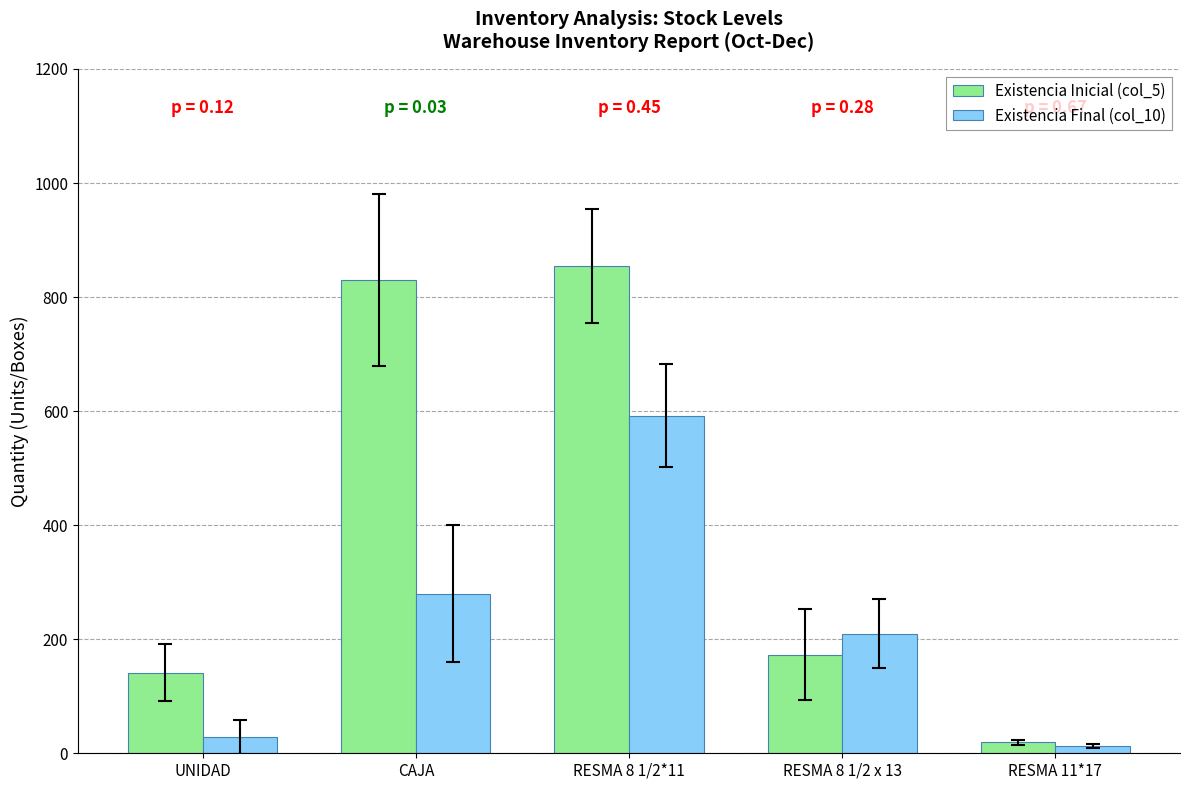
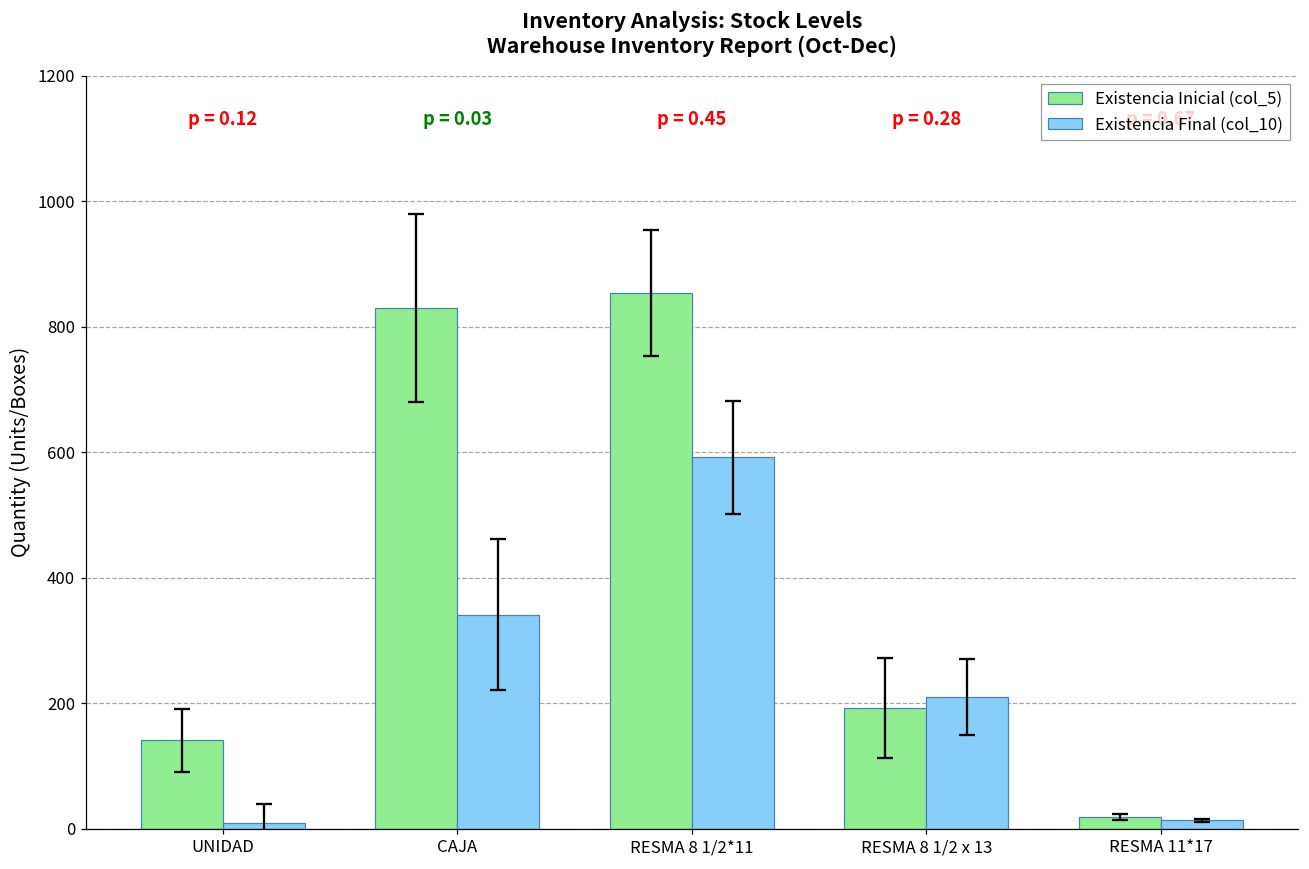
  {
    "Existencia Inicial (col_5)": {
      "UNIDAD": 140,
      "CAJA": 830,
      "RESMA 8 1/2*11": 850,
-     "RESMA 8 1/2 x 13": 170,
+     "RESMA 8 1/2 x 13": 190,
      "RESMA 11*17": 20
    },
    "Existencia Final (col_10)": {
-     "UNIDAD": 30,
-     "CAJA": 280,
+     "UNIDAD": 10,
+     "CAJA": 340,
      "RESMA 8 1/2*11": 590,
      "RESMA 8 1/2 x 13": 210,
      "RESMA 11*17": 10
    }
  }
